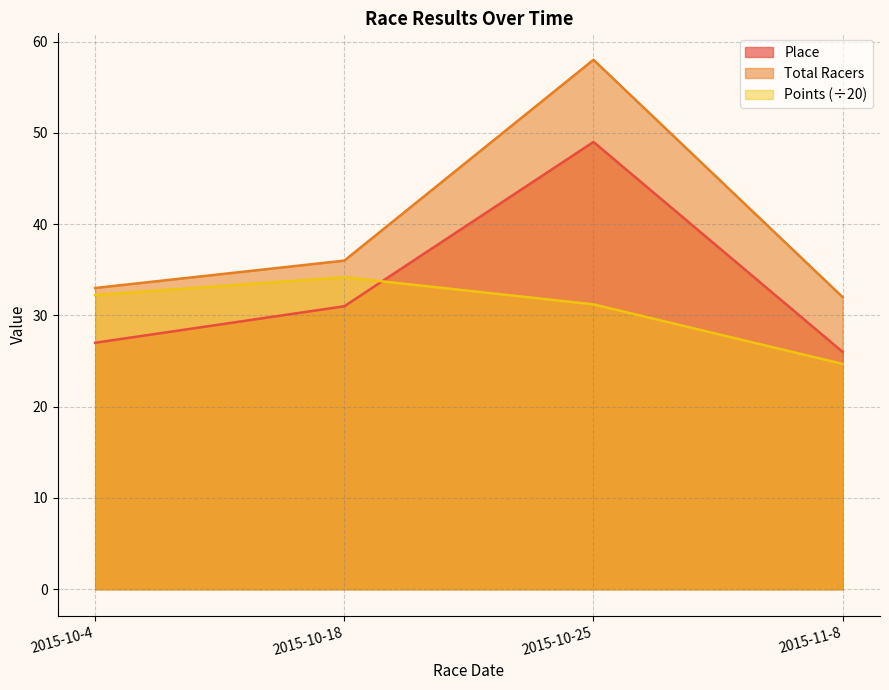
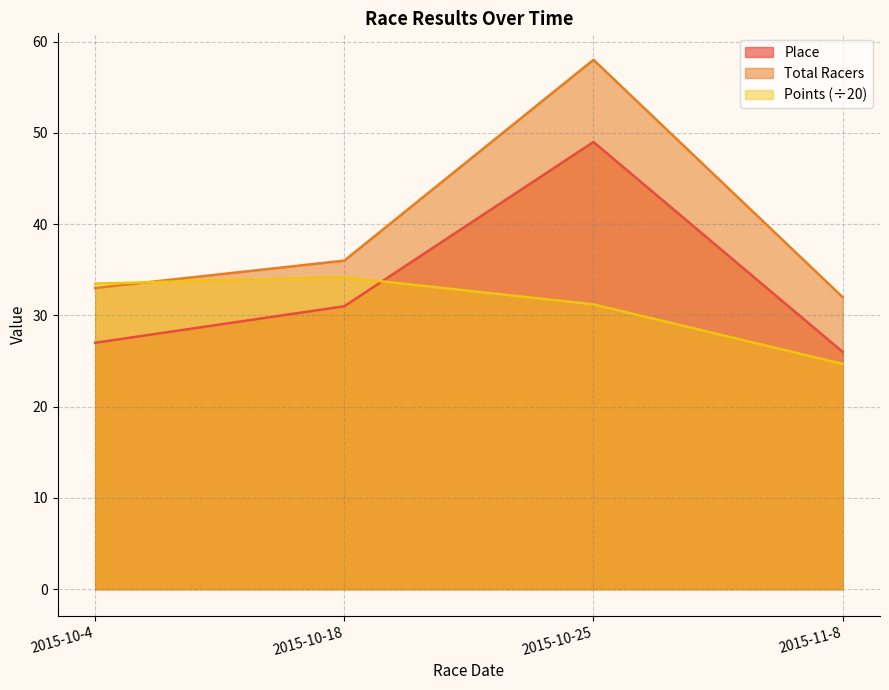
  {
    "Points (÷20)": {
-     "2015-10-4": 32,
+     "2015-10-4": 33,
      "2015-10-18": 34,
      "2015-10-25": 31,
      "2015-11-8": 25
    }
  }
